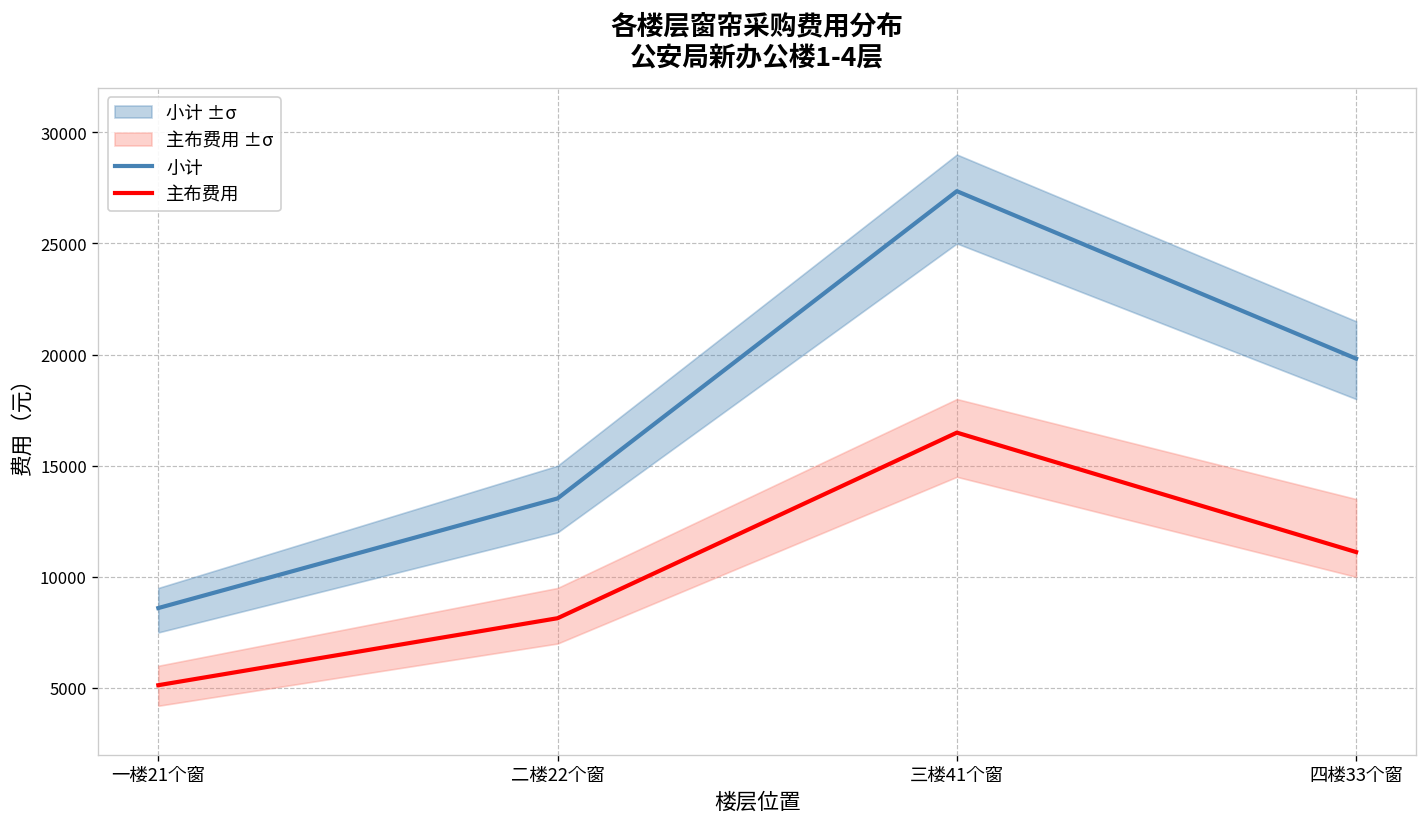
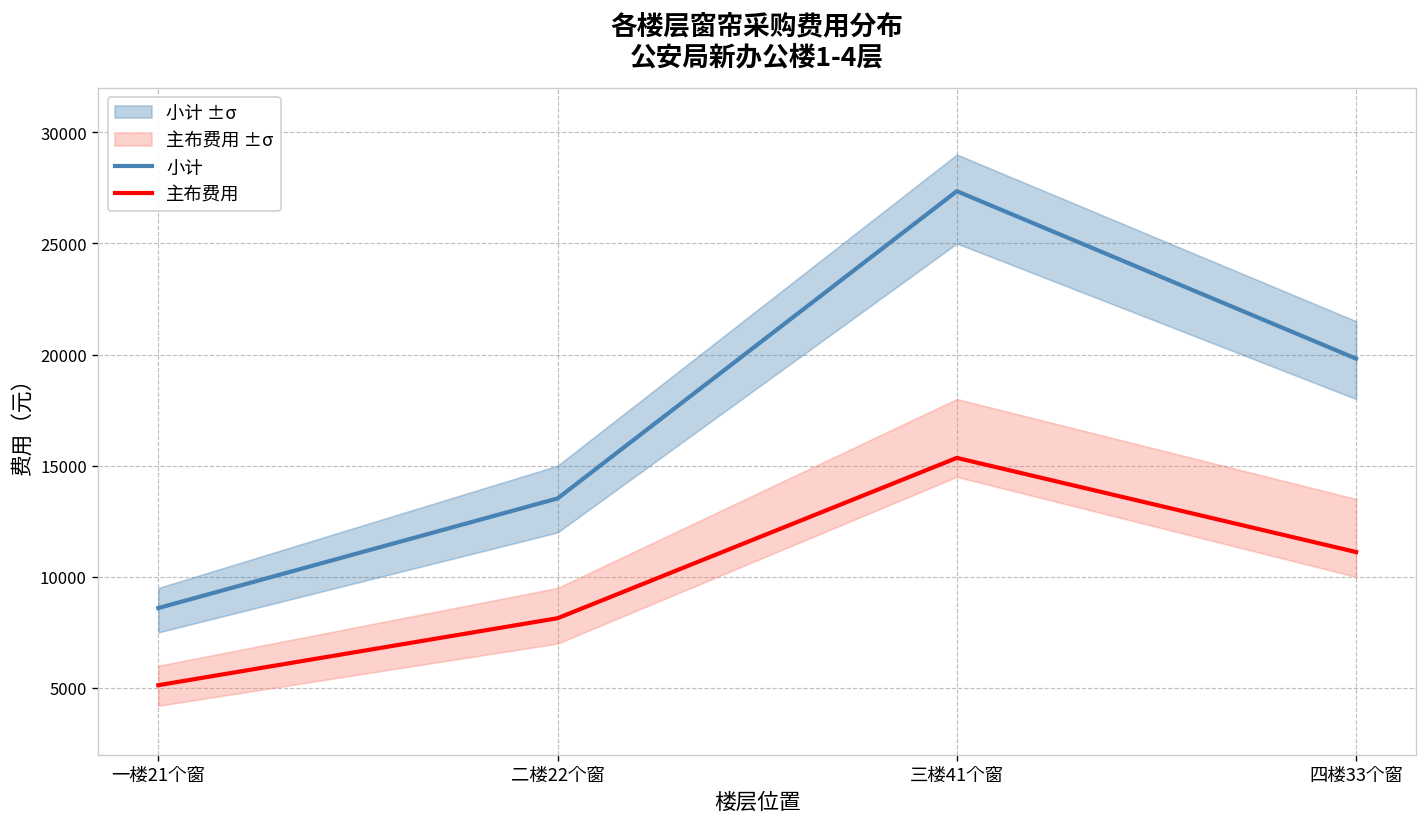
  {
    "主布费用": {
      "一楼21个窗": 5100,
      "二楼22个窗": 8100,
-     "三楼41个窗": 16500,
+     "三楼41个窗": 15400,
      "四楼33个窗": 11100
    }
  }
